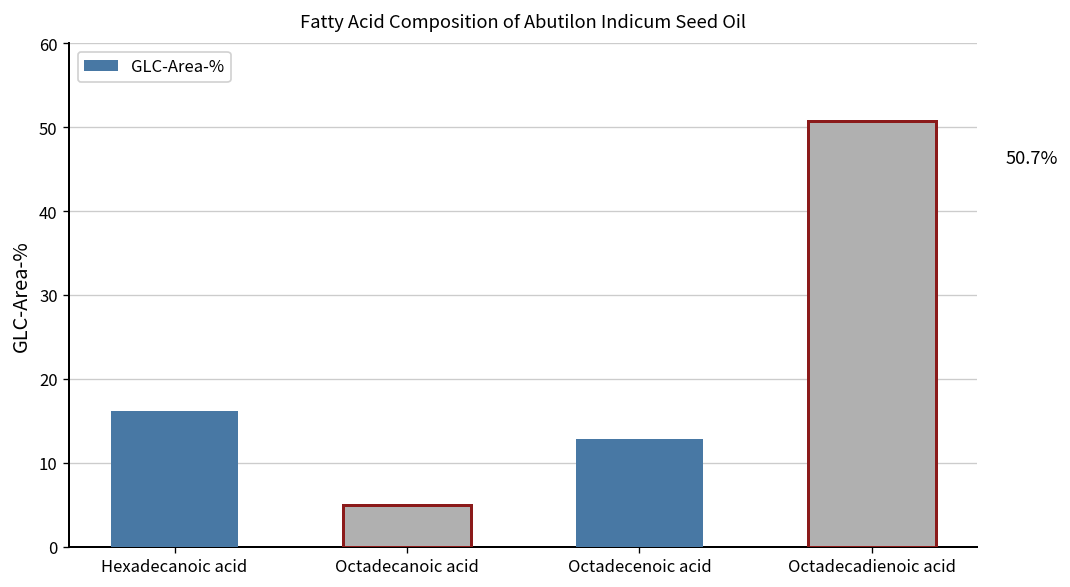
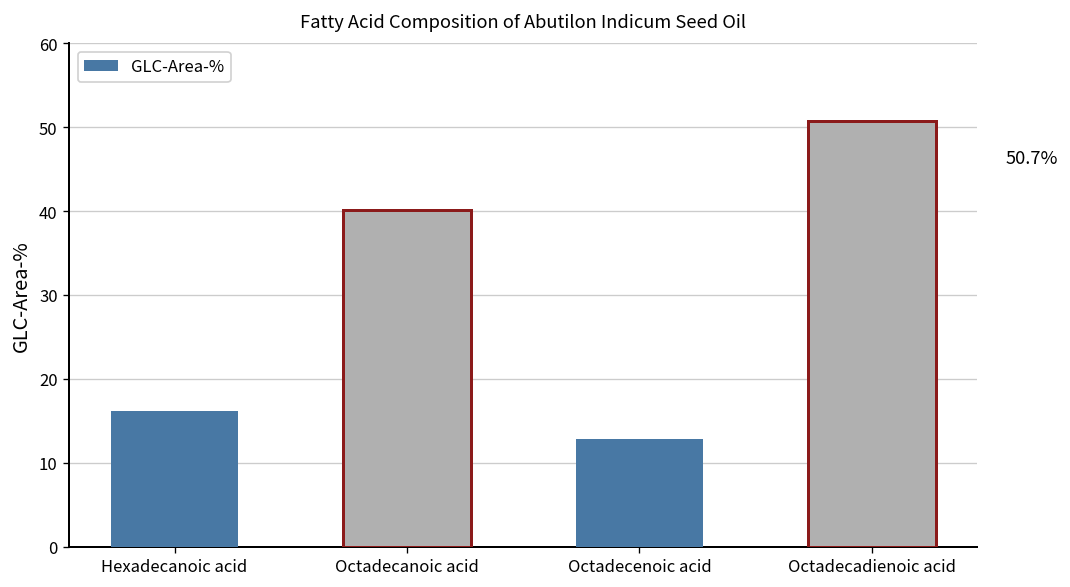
  {
    "Hexadecanoic acid": 16,
-   "Octadecanoic acid": 5,
+   "Octadecanoic acid": 40,
    "Octadecenoic acid": 13,
    "Octadecadienoic acid": 51
  }
